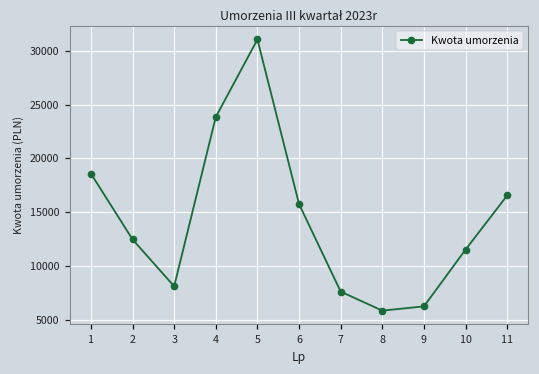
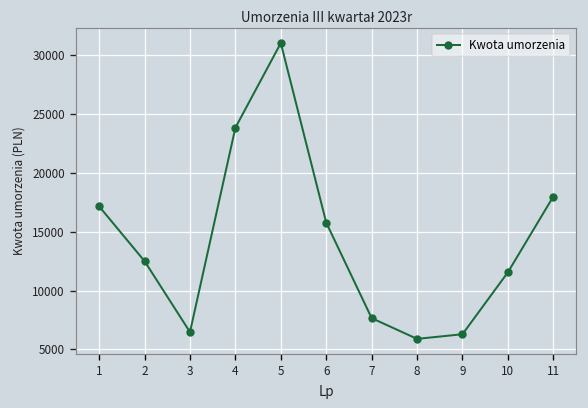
  {
-   "1": 19000,
+   "1": 17000,
    "2": 12000,
-   "3": 8000,
+   "3": 6000,
    "4": 24000,
    "5": 31000,
    "6": 16000,
    "7": 8000,
    "8": 6000,
    "9": 6000,
    "10": 12000,
-   "11": 17000
+   "11": 18000
  }
